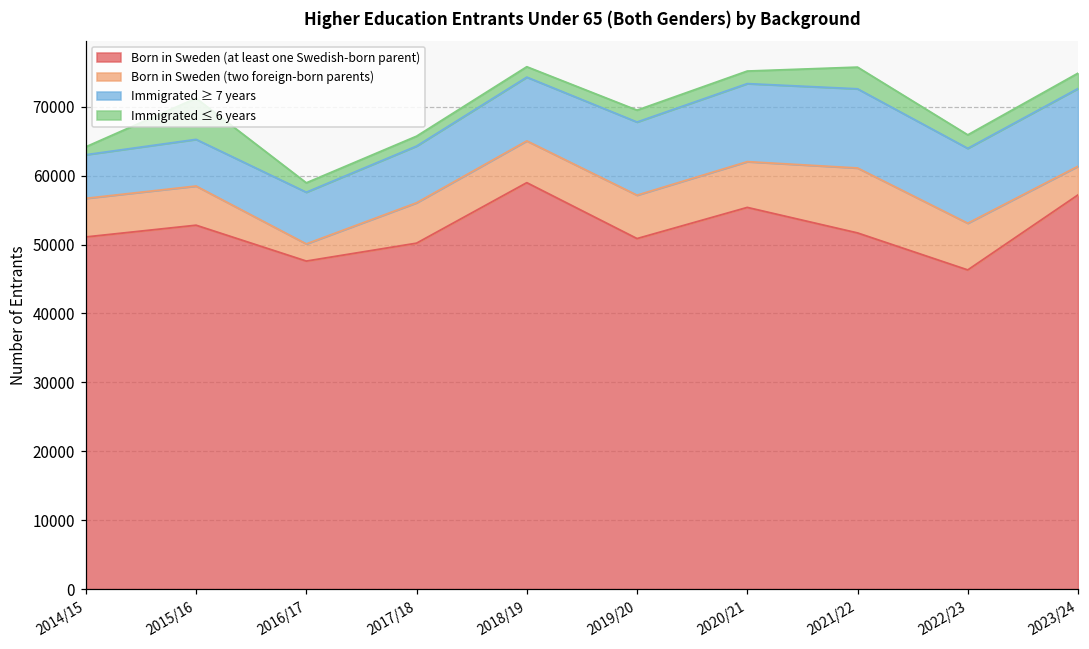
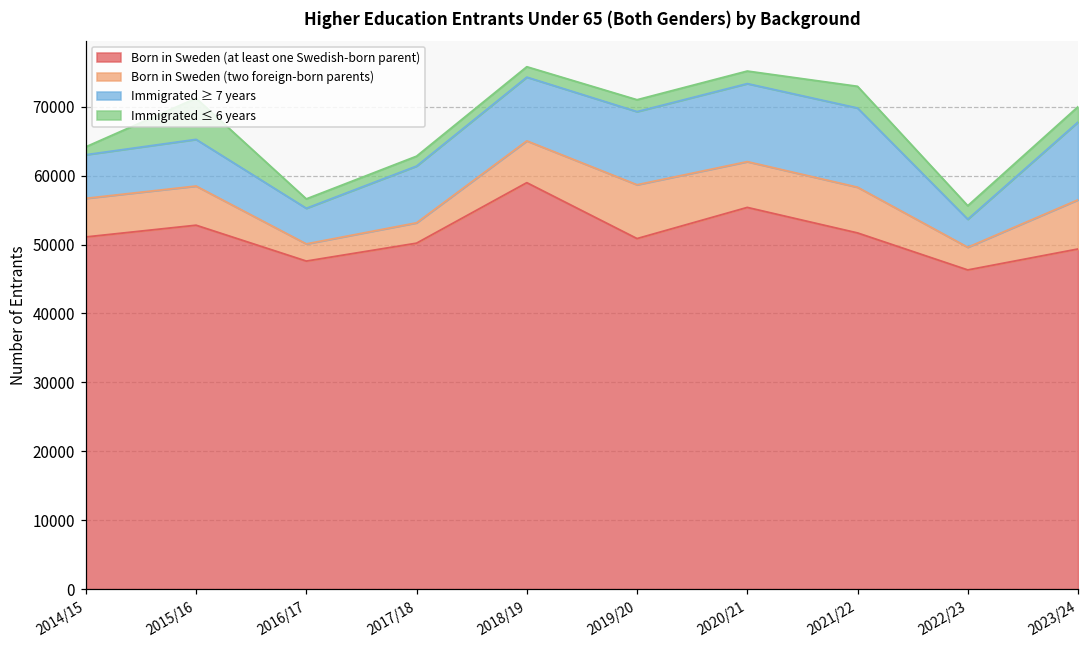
  {
    "Born in Sweden (at least one Swedish-born parent)": {
      "2014/15": 51000,
      "2015/16": 53000,
      "2016/17": 48000,
      "2017/18": 50000,
      "2018/19": 59000,
      "2019/20": 51000,
      "2020/21": 55000,
      "2021/22": 52000,
      "2022/23": 46000,
-     "2023/24": 57000
+     "2023/24": 49000
    },
    "Born in Sweden (two foreign-born parents)": {
      "2014/15": 6000,
      "2015/16": 6000,
      "2016/17": 2000,
-     "2017/18": 6000,
+     "2017/18": 3000,
      "2018/19": 6000,
-     "2019/20": 6000,
+     "2019/20": 8000,
      "2020/21": 7000,
-     "2021/22": 9000,
-     "2022/23": 7000,
-     "2023/24": 4000
+     "2021/22": 7000,
+     "2022/23": 3000,
+     "2023/24": 7000
    },
    "Immigrated ≥ 7 years": {
      "2014/15": 6000,
      "2015/16": 7000,
-     "2016/17": 7000,
+     "2016/17": 5000,
      "2017/18": 8000,
      "2018/19": 9000,
      "2019/20": 11000,
      "2020/21": 11000,
      "2021/22": 11000,
-     "2022/23": 11000,
+     "2022/23": 4000,
      "2023/24": 11000
    },
    "Immigrated ≤ 6 years": {
      "2014/15": 1000,
      "2016/17": 1000,
      "2017/18": 1000,
      "2018/19": 2000,
      "2019/20": 2000,
      "2020/21": 2000,
      "2021/22": 3000,
      "2022/23": 2000,
      "2023/24": 2000
    }
  }
